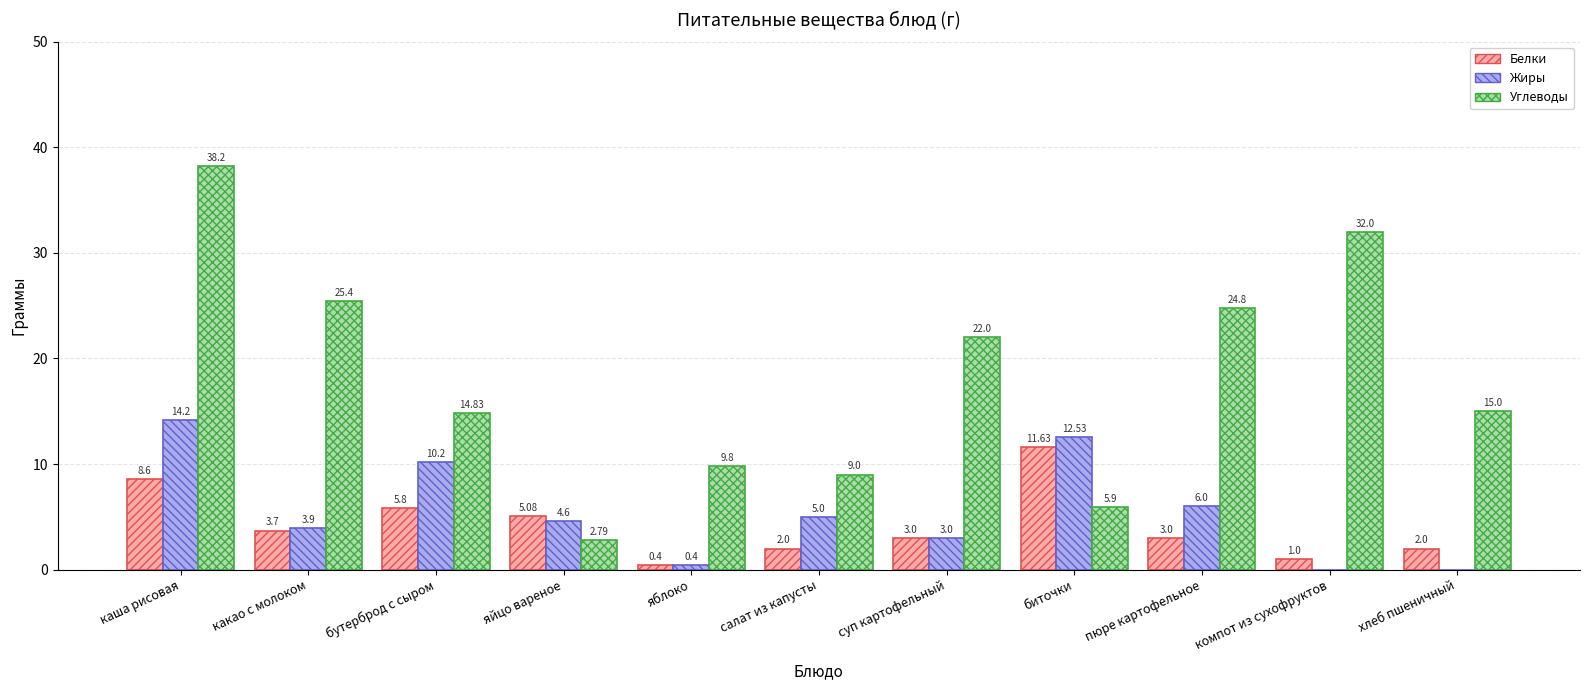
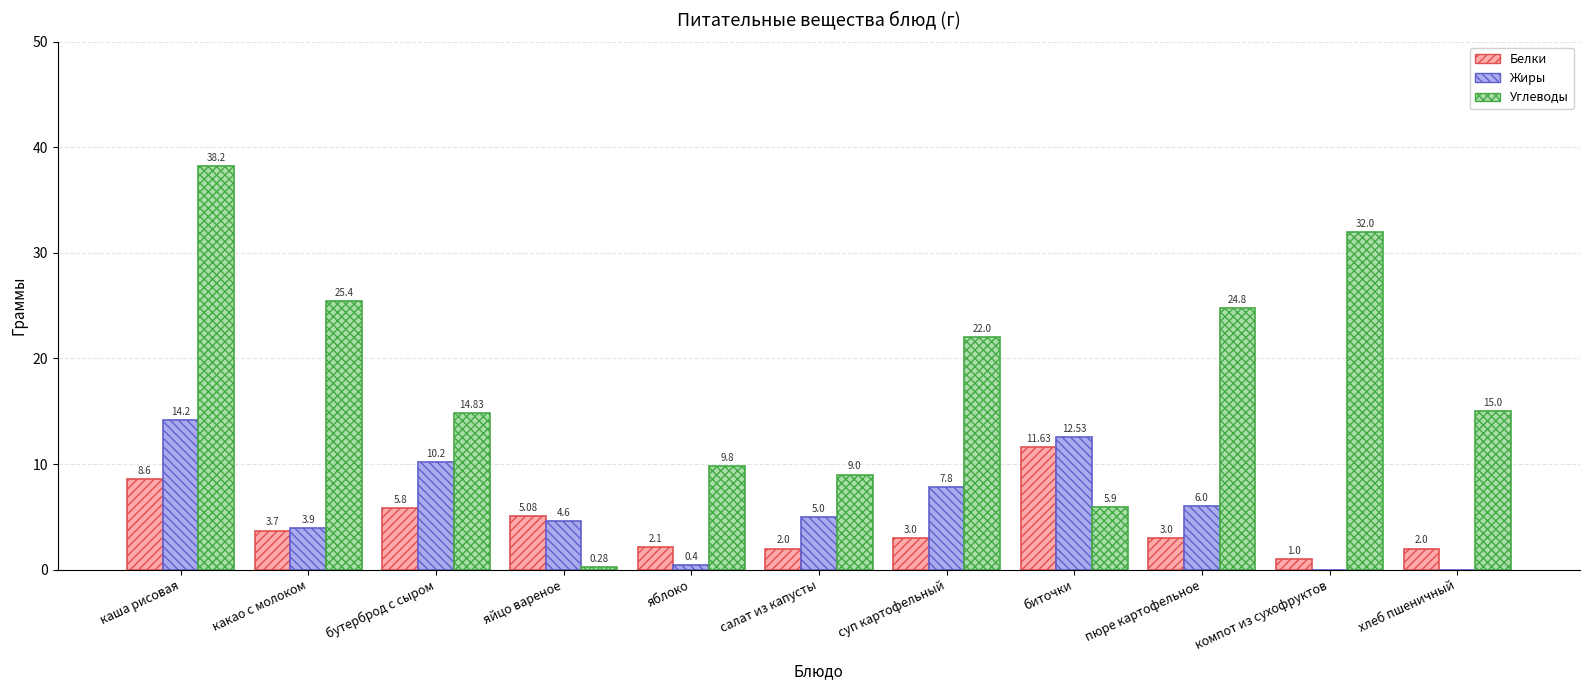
  {
    "Белки": {
      "каша рисовая": 8.6,
      "какао с молоком": 3.7,
      "бутерброд с сыром": 5.8,
      "яйцо вареное": 5.08,
-     "яблоко": 0.4,
+     "яблоко": 2.1,
      "салат из капусты": 2.0,
      "суп картофельный": 3.0,
      "биточки": 11.63,
      "пюре картофельное": 3.0,
      "компот из сухофруктов": 1.0,
      "хлеб пшеничный": 2.0
    },
    "Жиры": {
      "каша рисовая": 14.2,
      "какао с молоком": 3.9,
      "бутерброд с сыром": 10.2,
      "яйцо вареное": 4.6,
      "яблоко": 0.4,
      "салат из капусты": 5.0,
-     "суп картофельный": 3.0,
+     "суп картофельный": 7.8,
      "биточки": 12.53,
      "пюре картофельное": 6.0
    },
    "Углеводы": {
      "каша рисовая": 38.2,
      "какао с молоком": 25.4,
      "бутерброд с сыром": 14.83,
-     "яйцо вареное": 2.79,
+     "яйцо вареное": 0.28,
      "яблоко": 9.8,
      "салат из капусты": 9.0,
      "суп картофельный": 22.0,
      "биточки": 5.9,
      "пюре картофельное": 24.8,
      "компот из сухофруктов": 32.0,
      "хлеб пшеничный": 15.0
    }
  }
